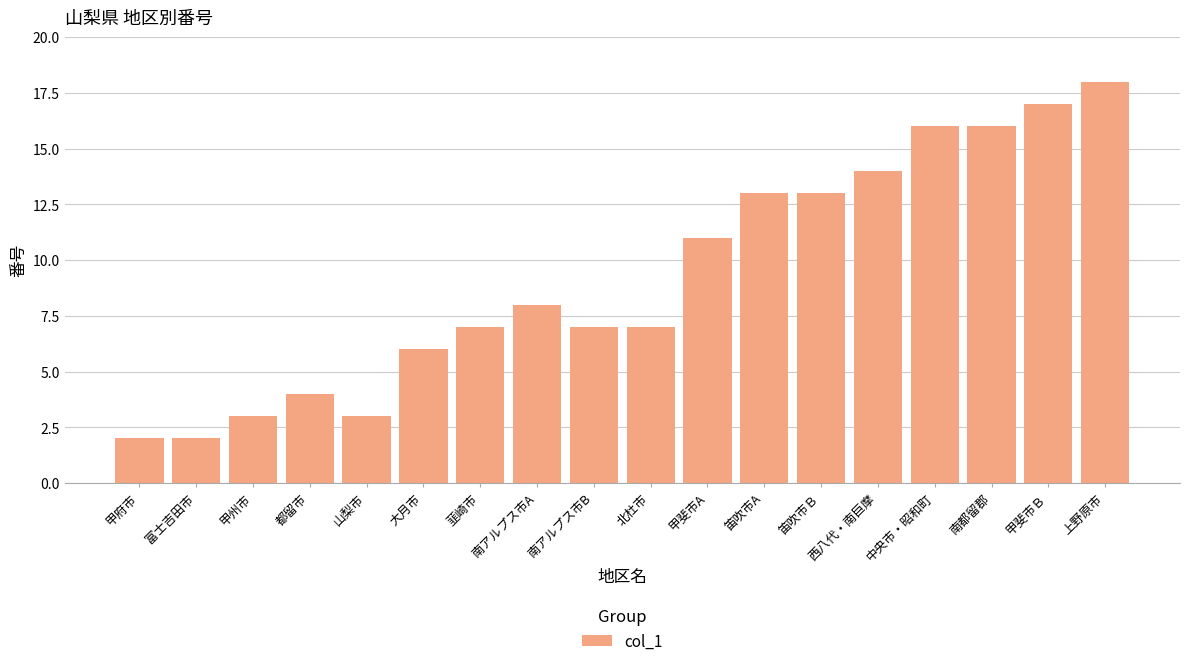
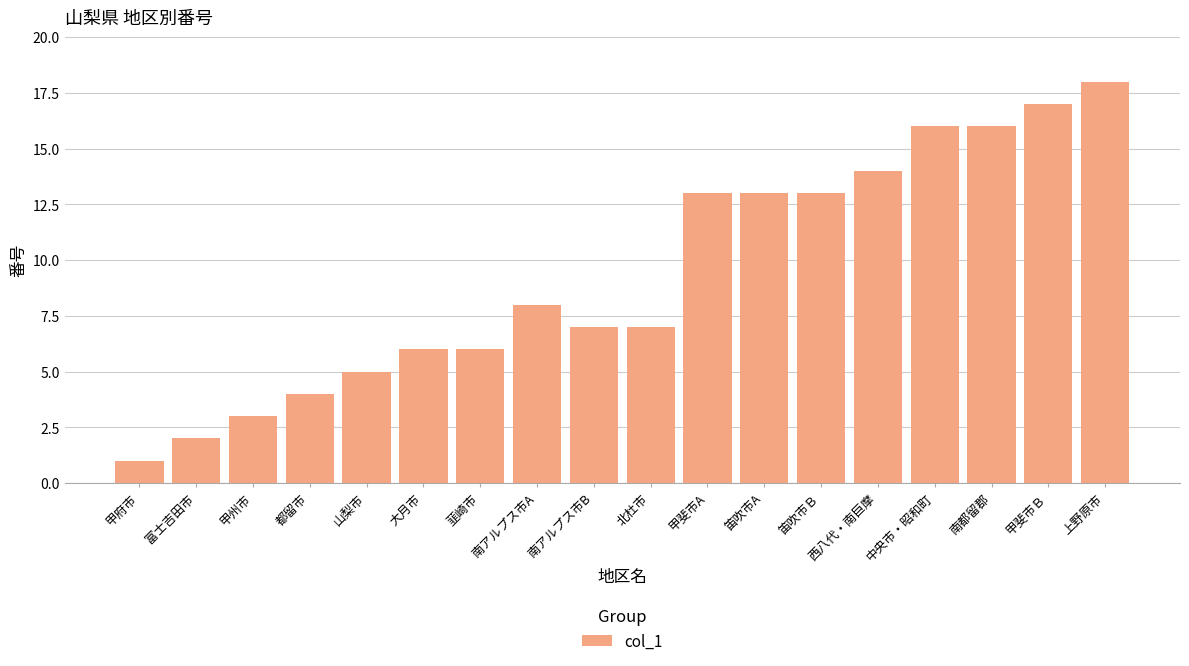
  {
-   "甲府市": 2,
+   "甲府市": 1,
    "富士吉田市": 2,
    "甲州市": 3,
    "都留市": 4,
-   "山梨市": 3,
+   "山梨市": 5,
    "大月市": 6,
-   "韮崎市": 7,
+   "韮崎市": 6,
    "南アルプス市A": 8,
    "南アルプス市B": 7,
    "北杜市": 7,
-   "甲斐市A": 11,
+   "甲斐市A": 13,
    "笛吹市A": 13,
    "笛吹市Ｂ": 13,
    "西八代・南巨摩": 14,
    "中央市・昭和町": 16,
    "南都留郡": 16,
    "甲斐市Ｂ": 17,
    "上野原市": 18
  }
